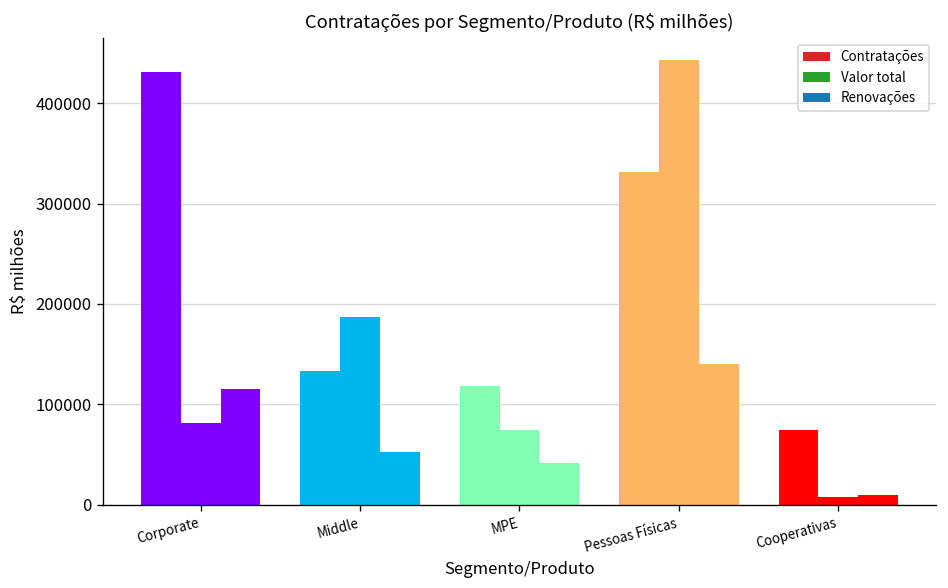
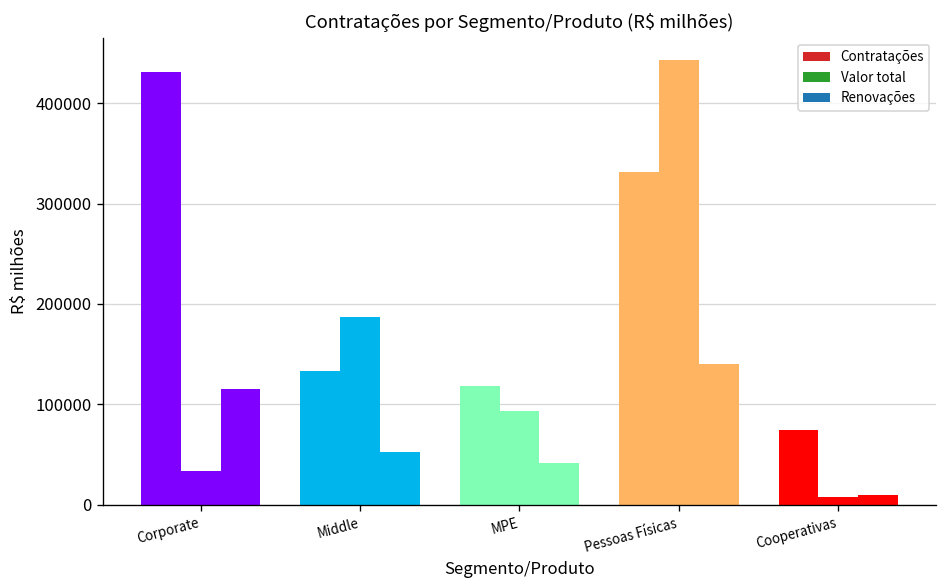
  {
-   "Corporate": 80000,
+   "Corporate": 30000,
    "Middle": 190000,
-   "MPE": 70000,
+   "MPE": 90000,
    "Pessoas Físicas": 440000,
    "Cooperativas": 10000
  }
